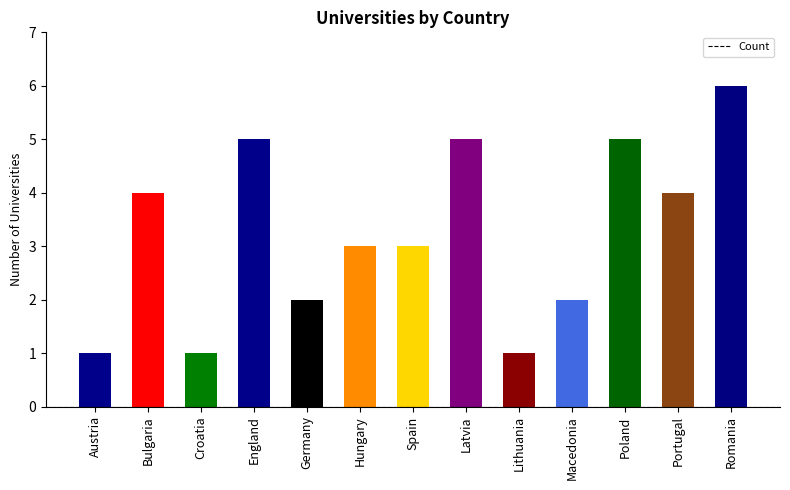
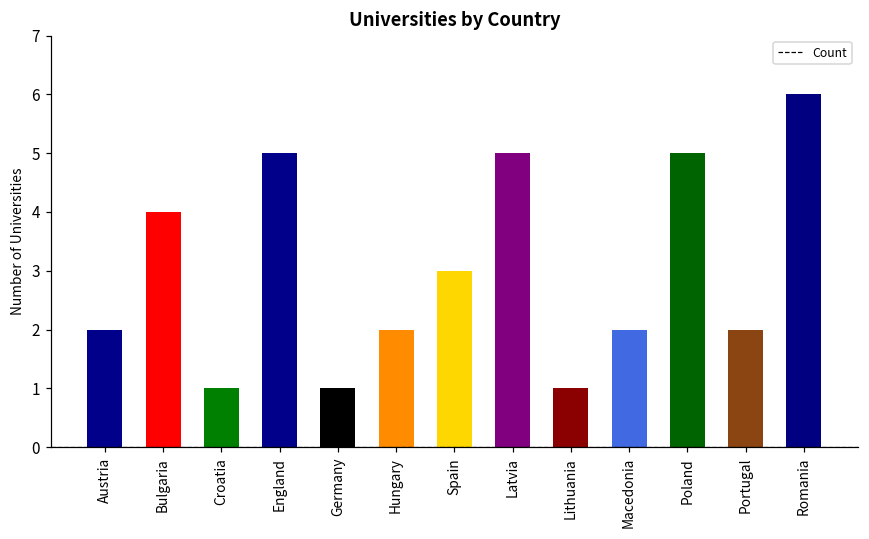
  {
-   "Austria": 1,
+   "Austria": 2,
    "Bulgaria": 4,
    "Croatia": 1,
    "England": 5,
-   "Germany": 2,
-   "Hungary": 3,
+   "Germany": 1,
+   "Hungary": 2,
    "Spain": 3,
    "Latvia": 5,
    "Lithuania": 1,
    "Macedonia": 2,
    "Poland": 5,
-   "Portugal": 4,
+   "Portugal": 2,
    "Romania": 6
  }
